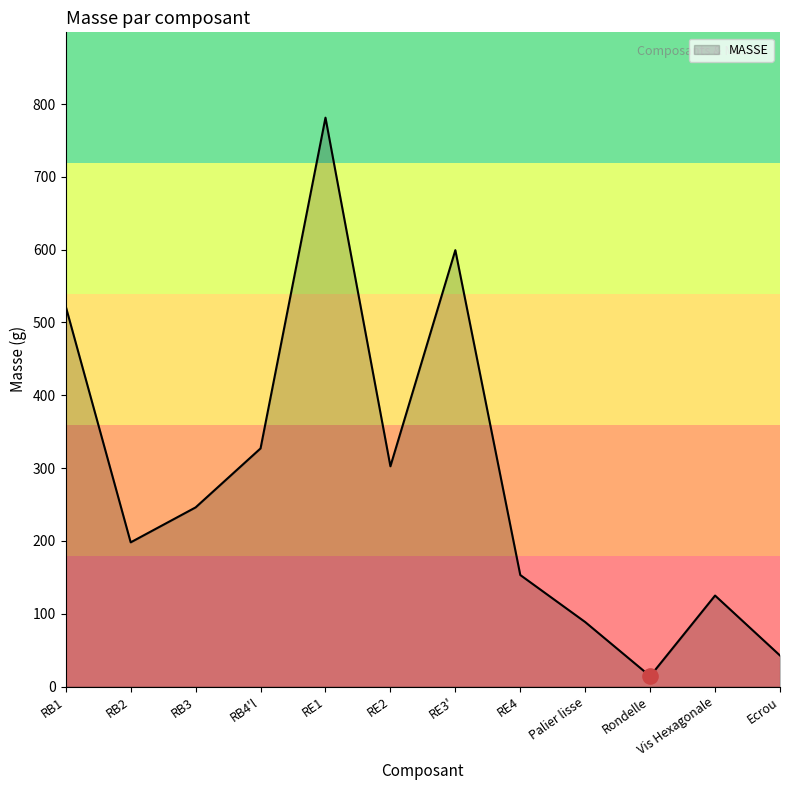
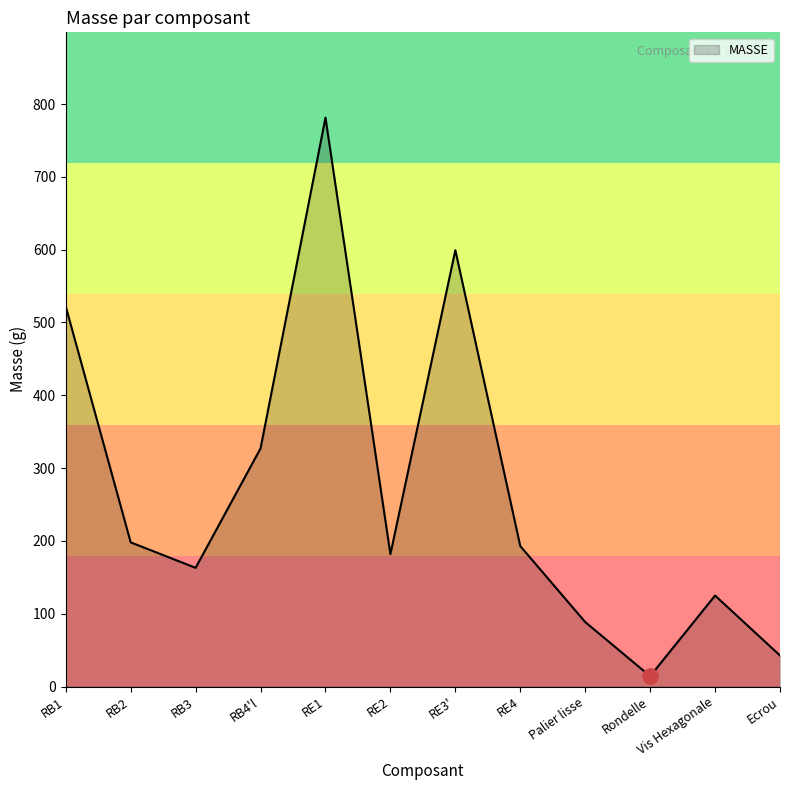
  {
    "MASSE": {
      "RB1": 520,
      "RB2": 200,
-     "RB3": 250,
+     "RB3": 160,
      "RB4'l": 330,
      "RE1": 780,
-     "RE2": 300,
+     "RE2": 180,
      "RE3'": 600,
-     "RE4": 150,
+     "RE4": 190,
      "Palier lisse": 90,
      "Vis Hexagonale": 120,
      "Ecrou": 40
    }
  }
